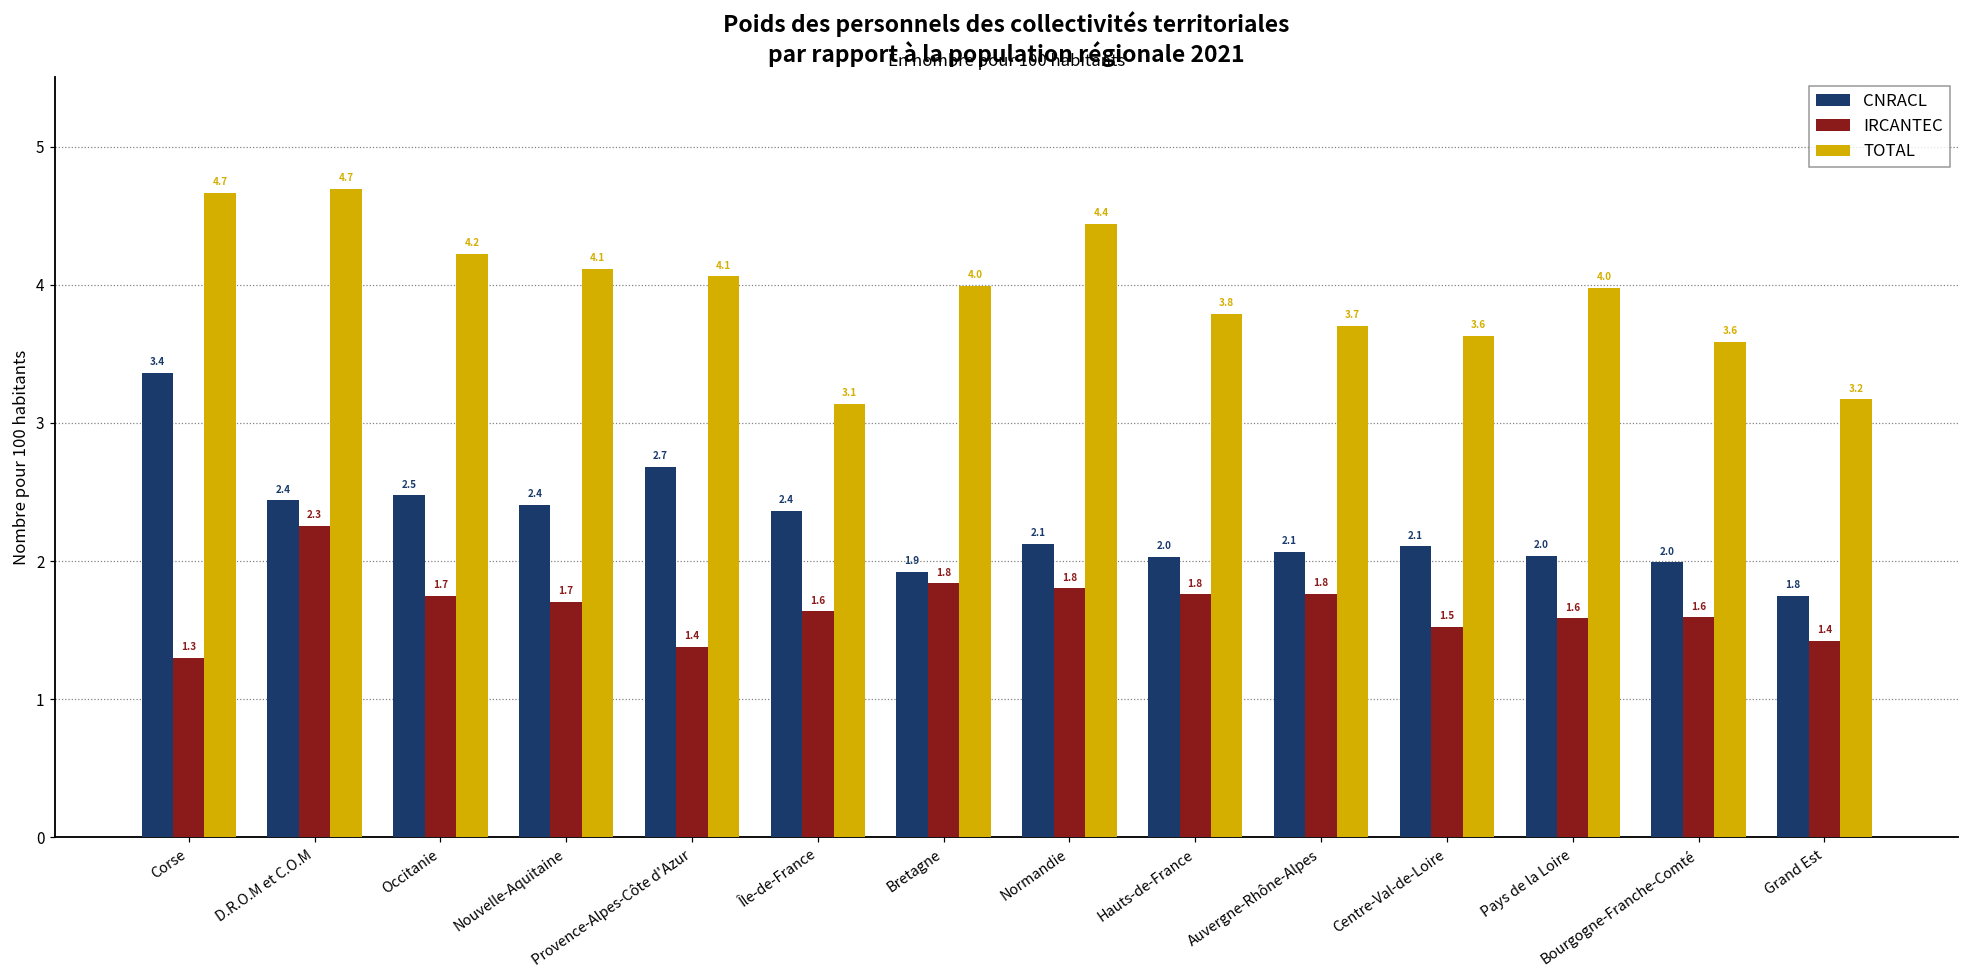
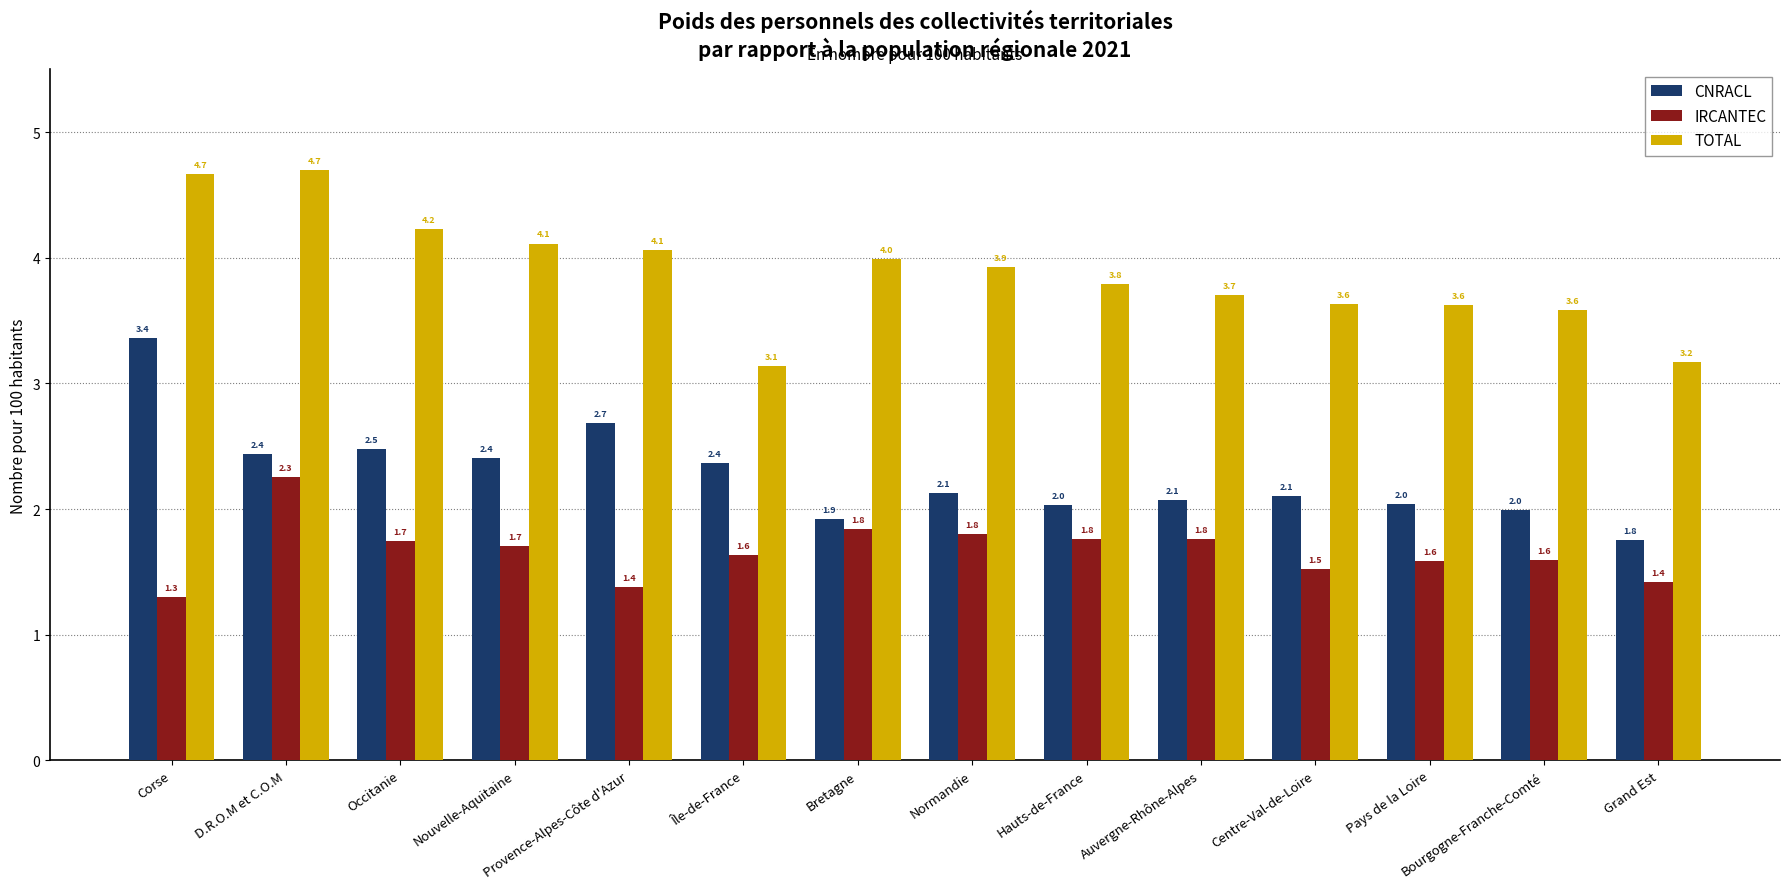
  {
    "CNRACL": {
      "Corse": 3.4,
      "D.R.O.M et C.O.M": 2.4,
      "Occitanie": 2.5,
      "Nouvelle-Aquitaine": 2.4,
      "Provence-Alpes-Côte d'Azur": 2.7,
      "Île-de-France": 2.4,
      "Bretagne": 1.9,
      "Normandie": 2.1,
      "Hauts-de-France": 2.0,
      "Auvergne-Rhône-Alpes": 2.1,
      "Centre-Val-de-Loire": 2.1,
      "Pays de la Loire": 2.0,
      "Bourgogne-Franche-Comté": 2.0,
      "Grand Est": 1.8
    },
    "IRCANTEC": {
      "Corse": 1.3,
      "D.R.O.M et C.O.M": 2.3,
      "Occitanie": 1.7,
      "Nouvelle-Aquitaine": 1.7,
      "Provence-Alpes-Côte d'Azur": 1.4,
      "Île-de-France": 1.6,
      "Bretagne": 1.8,
      "Normandie": 1.8,
      "Hauts-de-France": 1.8,
      "Auvergne-Rhône-Alpes": 1.8,
      "Centre-Val-de-Loire": 1.5,
      "Pays de la Loire": 1.6,
      "Bourgogne-Franche-Comté": 1.6,
      "Grand Est": 1.4
    },
    "TOTAL": {
      "Corse": 4.7,
      "D.R.O.M et C.O.M": 4.7,
      "Occitanie": 4.2,
      "Nouvelle-Aquitaine": 4.1,
      "Provence-Alpes-Côte d'Azur": 4.1,
      "Île-de-France": 3.1,
      "Bretagne": 4.0,
-     "Normandie": 4.4,
+     "Normandie": 3.9,
      "Hauts-de-France": 3.8,
      "Auvergne-Rhône-Alpes": 3.7,
      "Centre-Val-de-Loire": 3.6,
-     "Pays de la Loire": 4.0,
+     "Pays de la Loire": 3.6,
      "Bourgogne-Franche-Comté": 3.6,
      "Grand Est": 3.2
    }
  }
